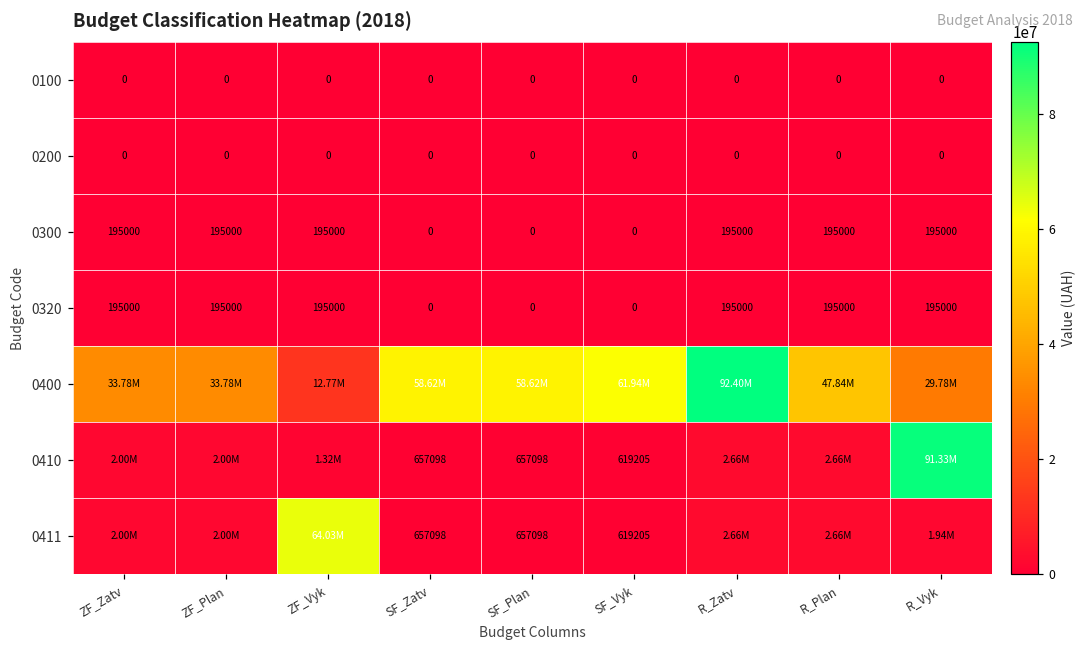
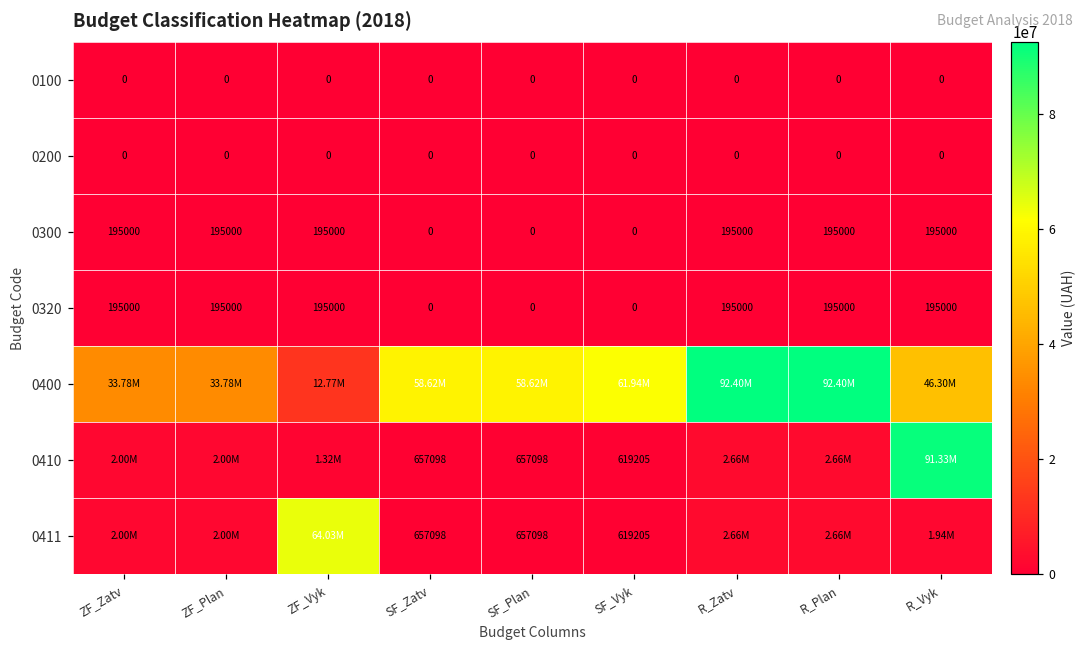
  {
    "0100": {
      "ZF_Zatv": "0",
      "ZF_Plan": "0",
      "ZF_Vyk": "0",
      "SF_Zatv": "0",
      "SF_Plan": "0",
      "SF_Vyk": "0",
      "R_Zatv": "0",
      "R_Plan": "0",
      "R_Vyk": "0"
    },
    "0200": {
      "ZF_Zatv": "0",
      "ZF_Plan": "0",
      "ZF_Vyk": "0",
      "SF_Zatv": "0",
      "SF_Plan": "0",
      "SF_Vyk": "0",
      "R_Zatv": "0",
      "R_Plan": "0",
      "R_Vyk": "0"
    },
    "0300": {
      "ZF_Zatv": "195000",
      "ZF_Plan": "195000",
      "ZF_Vyk": "195000",
      "SF_Zatv": "0",
      "SF_Plan": "0",
      "SF_Vyk": "0",
      "R_Zatv": "195000",
      "R_Plan": "195000",
      "R_Vyk": "195000"
    },
    "0320": {
      "ZF_Zatv": "195000",
      "ZF_Plan": "195000",
      "ZF_Vyk": "195000",
      "SF_Zatv": "0",
      "SF_Plan": "0",
      "SF_Vyk": "0",
      "R_Zatv": "195000",
      "R_Plan": "195000",
      "R_Vyk": "195000"
    },
    "0400": {
      "ZF_Zatv": "33.78M",
      "ZF_Plan": "33.78M",
      "ZF_Vyk": "12.77M",
      "SF_Zatv": "58.62M",
      "SF_Plan": "58.62M",
      "SF_Vyk": "61.94M",
      "R_Zatv": "92.40M",
-     "R_Plan": "47.84M",
-     "R_Vyk": "29.78M"
+     "R_Plan": "92.40M",
+     "R_Vyk": "46.30M"
    },
    "0410": {
      "ZF_Zatv": "2.00M",
      "ZF_Plan": "2.00M",
      "ZF_Vyk": "1.32M",
      "SF_Zatv": "657098",
      "SF_Plan": "657098",
      "SF_Vyk": "619205",
      "R_Zatv": "2.66M",
      "R_Plan": "2.66M",
      "R_Vyk": "91.33M"
    },
    "0411": {
      "ZF_Zatv": "2.00M",
      "ZF_Plan": "2.00M",
      "ZF_Vyk": "64.03M",
      "SF_Zatv": "657098",
      "SF_Plan": "657098",
      "SF_Vyk": "619205",
      "R_Zatv": "2.66M",
      "R_Plan": "2.66M",
      "R_Vyk": "1.94M"
    }
  }
